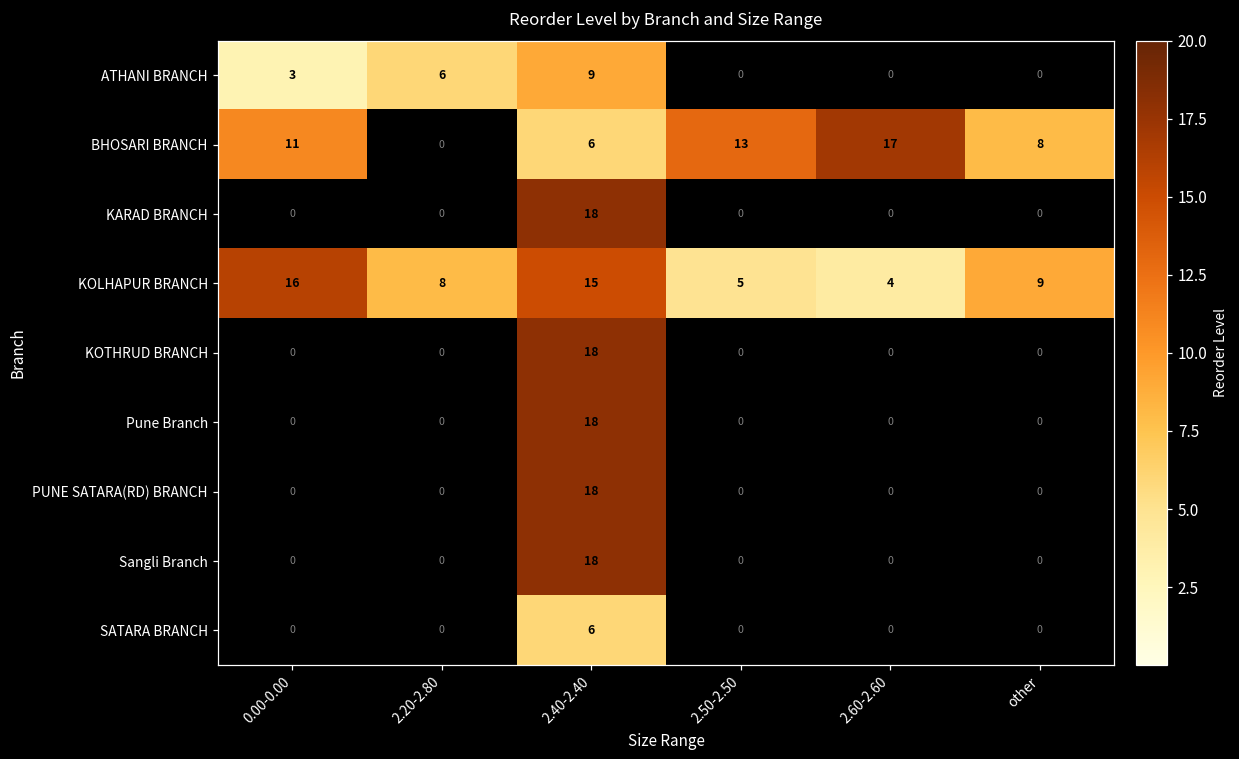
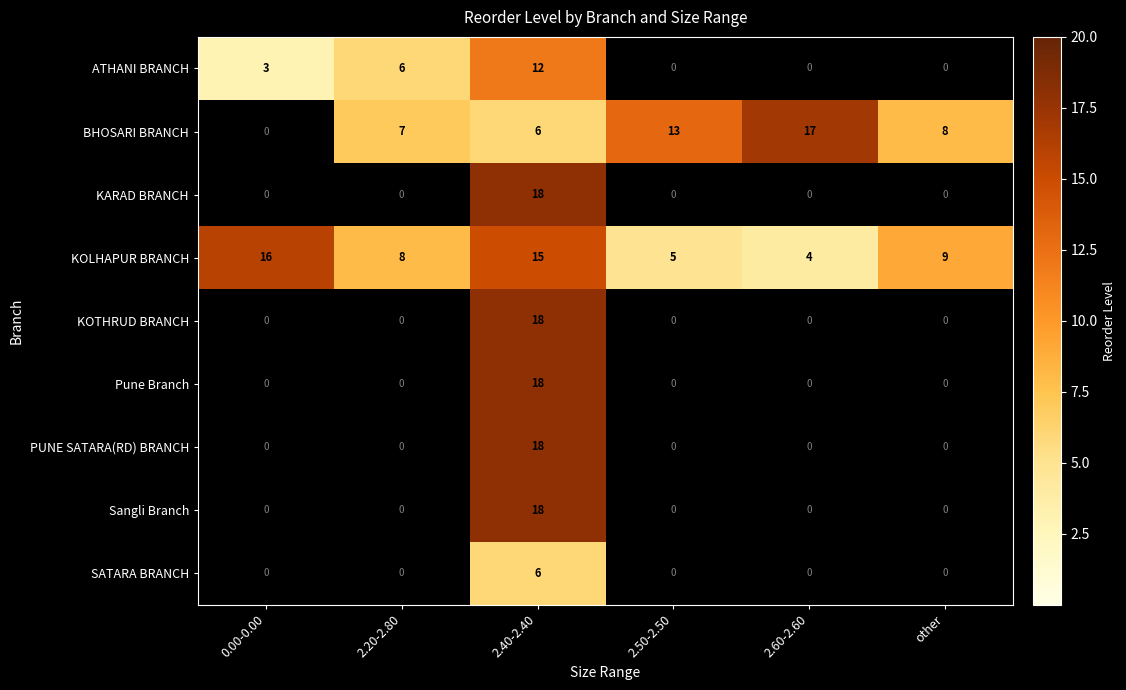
  {
    "ATHANI BRANCH": {
      "0.00-0.00": 3,
      "2.20-2.80": 6,
-     "2.40-2.40": 9,
+     "2.40-2.40": 12,
      "2.50-2.50": 0,
      "2.60-2.60": 0,
      "other": 0
    },
    "BHOSARI BRANCH": {
-     "0.00-0.00": 11,
-     "2.20-2.80": 0,
+     "0.00-0.00": 0,
+     "2.20-2.80": 7,
      "2.40-2.40": 6,
      "2.50-2.50": 13,
      "2.60-2.60": 17,
      "other": 8
    },
    "KARAD BRANCH": {
      "0.00-0.00": 0,
      "2.20-2.80": 0,
      "2.40-2.40": 18,
      "2.50-2.50": 0,
      "2.60-2.60": 0,
      "other": 0
    },
    "KOLHAPUR BRANCH": {
      "0.00-0.00": 16,
      "2.20-2.80": 8,
      "2.40-2.40": 15,
      "2.50-2.50": 5,
      "2.60-2.60": 4,
      "other": 9
    },
    "KOTHRUD BRANCH": {
      "0.00-0.00": 0,
      "2.20-2.80": 0,
      "2.40-2.40": 18,
      "2.50-2.50": 0,
      "2.60-2.60": 0,
      "other": 0
    },
    "Pune Branch": {
      "0.00-0.00": 0,
      "2.20-2.80": 0,
      "2.40-2.40": 18,
      "2.50-2.50": 0,
      "2.60-2.60": 0,
      "other": 0
    },
    "PUNE SATARA(RD) BRANCH": {
      "0.00-0.00": 0,
      "2.20-2.80": 0,
      "2.40-2.40": 18,
      "2.50-2.50": 0,
      "2.60-2.60": 0,
      "other": 0
    },
    "Sangli Branch": {
      "0.00-0.00": 0,
      "2.20-2.80": 0,
      "2.40-2.40": 18,
      "2.50-2.50": 0,
      "2.60-2.60": 0,
      "other": 0
    },
    "SATARA BRANCH": {
      "0.00-0.00": 0,
      "2.20-2.80": 0,
      "2.40-2.40": 6,
      "2.50-2.50": 0,
      "2.60-2.60": 0,
      "other": 0
    }
  }
